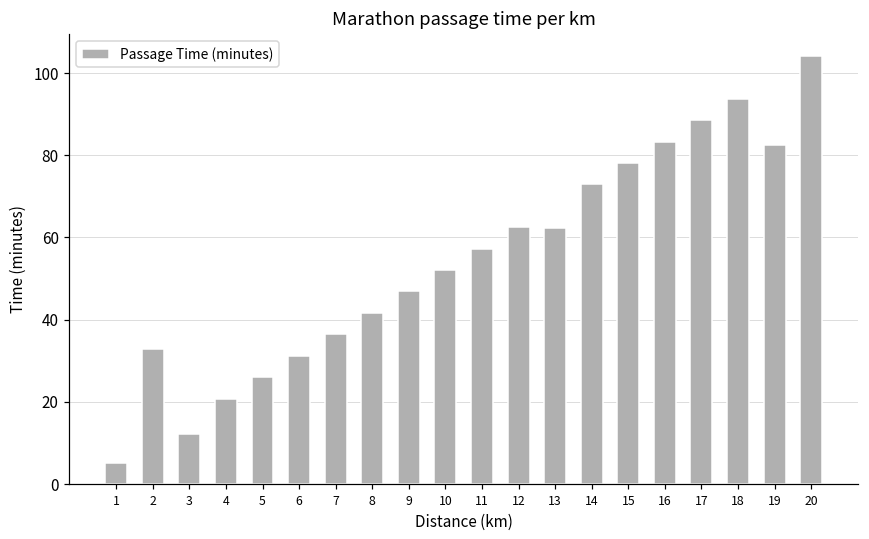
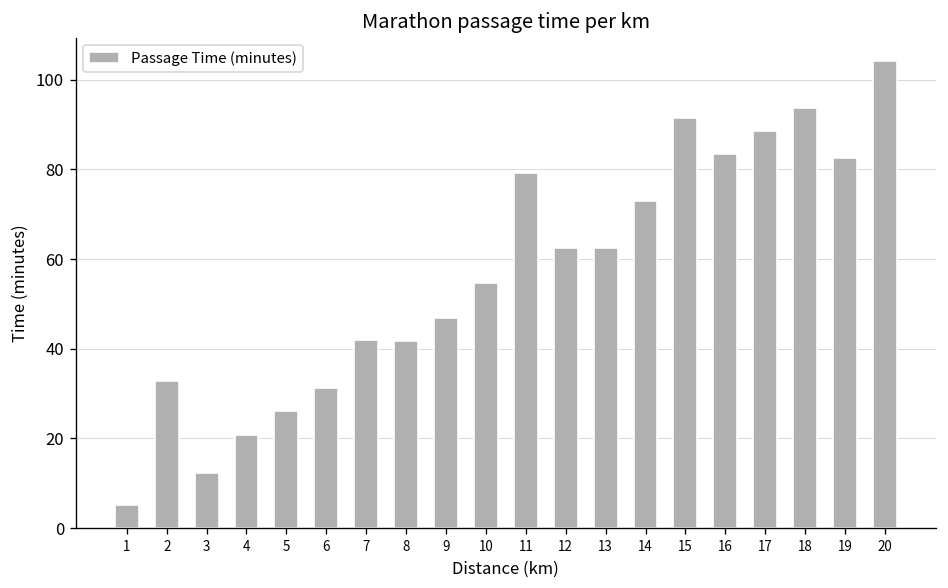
  {
    "1": 5,
    "2": 33,
    "3": 12,
    "4": 21,
    "5": 26,
    "6": 31,
-   "7": 36,
+   "7": 42,
    "8": 42,
    "9": 47,
-   "10": 52,
-   "11": 57,
+   "10": 55,
+   "11": 79,
    "12": 63,
    "13": 62,
    "14": 73,
-   "15": 78,
+   "15": 91,
    "16": 83,
    "17": 89,
    "18": 94,
    "19": 82,
    "20": 104
  }
